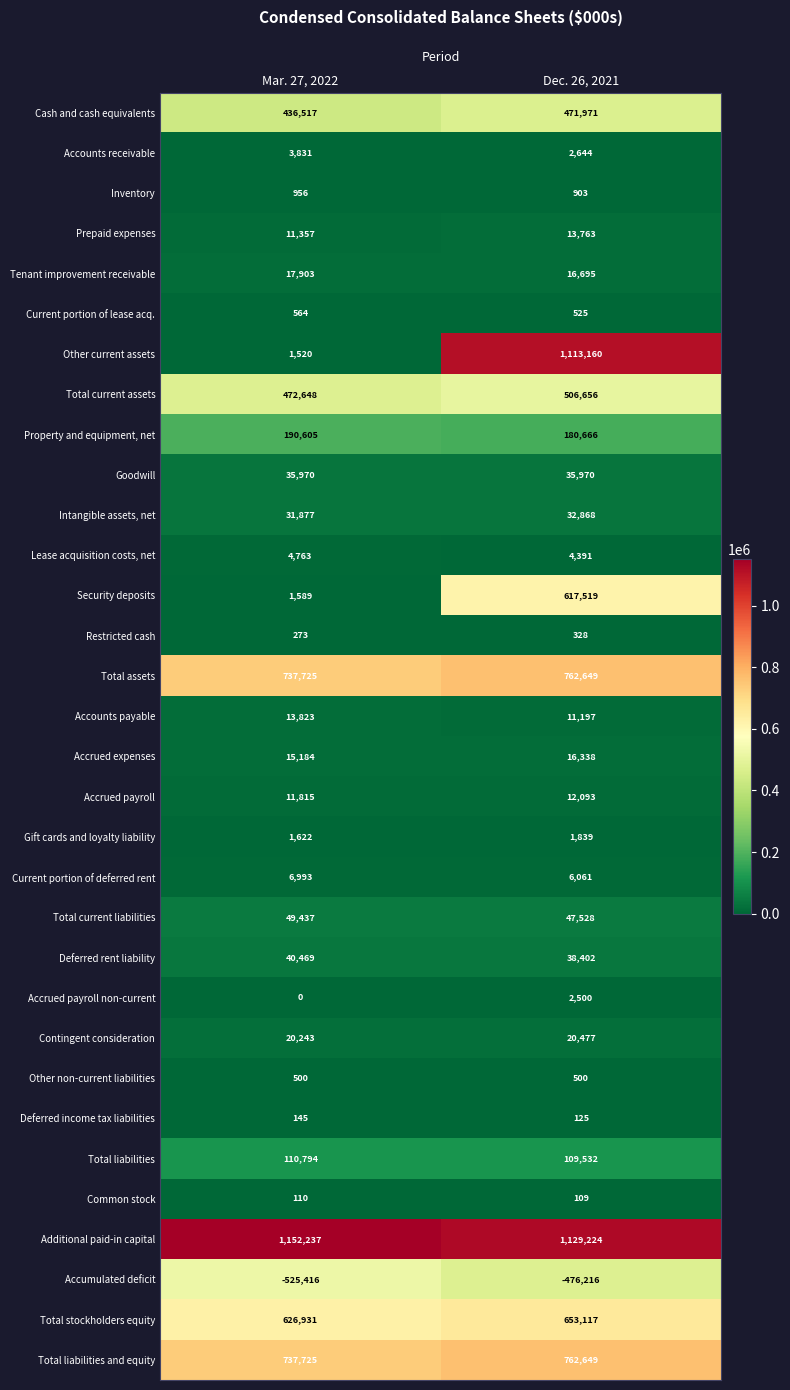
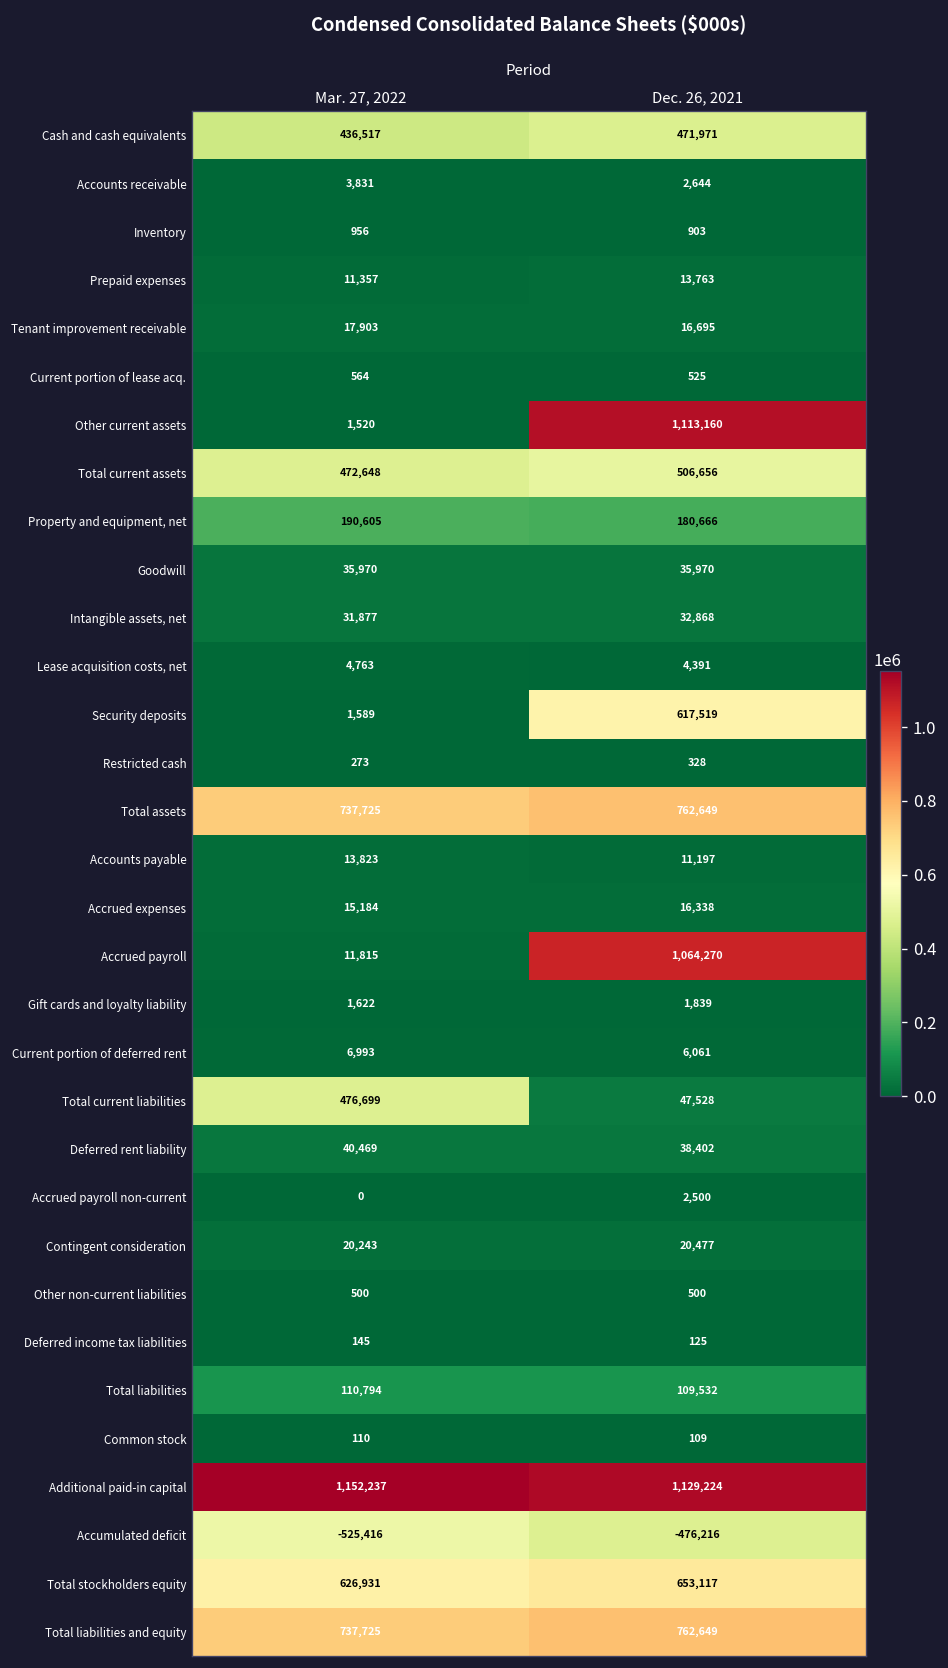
  {
    "Cash and cash equivalents": {
      "Mar. 27, 2022": "436,517",
      "Dec. 26, 2021": "471,971"
    },
    "Accounts receivable": {
      "Mar. 27, 2022": "3,831",
      "Dec. 26, 2021": "2,644"
    },
    "Inventory": {
      "Mar. 27, 2022": "956",
      "Dec. 26, 2021": "903"
    },
    "Prepaid expenses": {
      "Mar. 27, 2022": "11,357",
      "Dec. 26, 2021": "13,763"
    },
    "Tenant improvement receivable": {
      "Mar. 27, 2022": "17,903",
      "Dec. 26, 2021": "16,695"
    },
    "Current portion of lease acq.": {
      "Mar. 27, 2022": "564",
      "Dec. 26, 2021": "525"
    },
    "Other current assets": {
      "Mar. 27, 2022": "1,520",
      "Dec. 26, 2021": "1,113,160"
    },
    "Total current assets": {
      "Mar. 27, 2022": "472,648",
      "Dec. 26, 2021": "506,656"
    },
    "Property and equipment, net": {
      "Mar. 27, 2022": "190,605",
      "Dec. 26, 2021": "180,666"
    },
    "Goodwill": {
      "Mar. 27, 2022": "35,970",
      "Dec. 26, 2021": "35,970"
    },
    "Intangible assets, net": {
      "Mar. 27, 2022": "31,877",
      "Dec. 26, 2021": "32,868"
    },
    "Lease acquisition costs, net": {
      "Mar. 27, 2022": "4,763",
      "Dec. 26, 2021": "4,391"
    },
    "Security deposits": {
      "Mar. 27, 2022": "1,589",
      "Dec. 26, 2021": "617,519"
    },
    "Restricted cash": {
      "Mar. 27, 2022": "273",
      "Dec. 26, 2021": "328"
    },
    "Total assets": {
      "Mar. 27, 2022": "737,725",
      "Dec. 26, 2021": "762,649"
    },
    "Accounts payable": {
      "Mar. 27, 2022": "13,823",
      "Dec. 26, 2021": "11,197"
    },
    "Accrued expenses": {
      "Mar. 27, 2022": "15,184",
      "Dec. 26, 2021": "16,338"
    },
    "Accrued payroll": {
      "Mar. 27, 2022": "11,815",
-     "Dec. 26, 2021": "12,093"
+     "Dec. 26, 2021": "1,064,270"
    },
    "Gift cards and loyalty liability": {
      "Mar. 27, 2022": "1,622",
      "Dec. 26, 2021": "1,839"
    },
    "Current portion of deferred rent": {
      "Mar. 27, 2022": "6,993",
      "Dec. 26, 2021": "6,061"
    },
    "Total current liabilities": {
-     "Mar. 27, 2022": "49,437",
+     "Mar. 27, 2022": "476,699",
      "Dec. 26, 2021": "47,528"
    },
    "Deferred rent liability": {
      "Mar. 27, 2022": "40,469",
      "Dec. 26, 2021": "38,402"
    },
    "Accrued payroll non-current": {
      "Mar. 27, 2022": "0",
      "Dec. 26, 2021": "2,500"
    },
    "Contingent consideration": {
      "Mar. 27, 2022": "20,243",
      "Dec. 26, 2021": "20,477"
    },
    "Other non-current liabilities": {
      "Mar. 27, 2022": "500",
      "Dec. 26, 2021": "500"
    },
    "Deferred income tax liabilities": {
      "Mar. 27, 2022": "145",
      "Dec. 26, 2021": "125"
    },
    "Total liabilities": {
      "Mar. 27, 2022": "110,794",
      "Dec. 26, 2021": "109,532"
    },
    "Common stock": {
      "Mar. 27, 2022": "110",
      "Dec. 26, 2021": "109"
    },
    "Additional paid-in capital": {
      "Mar. 27, 2022": "1,152,237",
      "Dec. 26, 2021": "1,129,224"
    },
    "Accumulated deficit": {
      "Mar. 27, 2022": "-525,416",
      "Dec. 26, 2021": "-476,216"
    },
    "Total stockholders equity": {
      "Mar. 27, 2022": "626,931",
      "Dec. 26, 2021": "653,117"
    },
    "Total liabilities and equity": {
      "Mar. 27, 2022": "737,725",
      "Dec. 26, 2021": "762,649"
    }
  }
